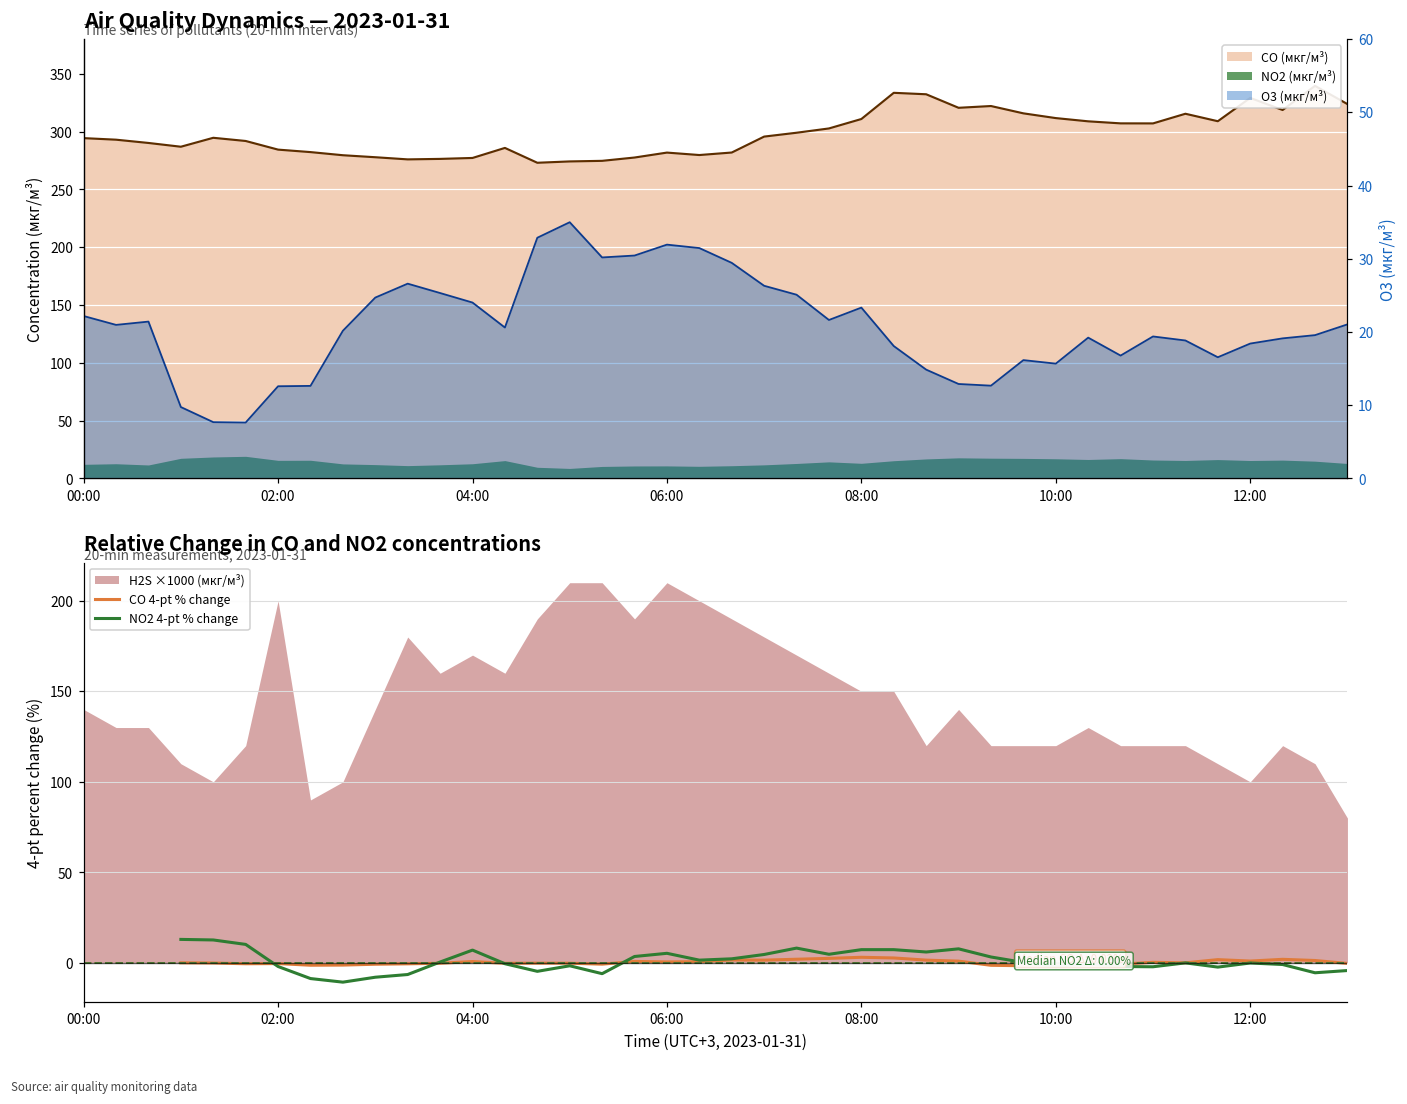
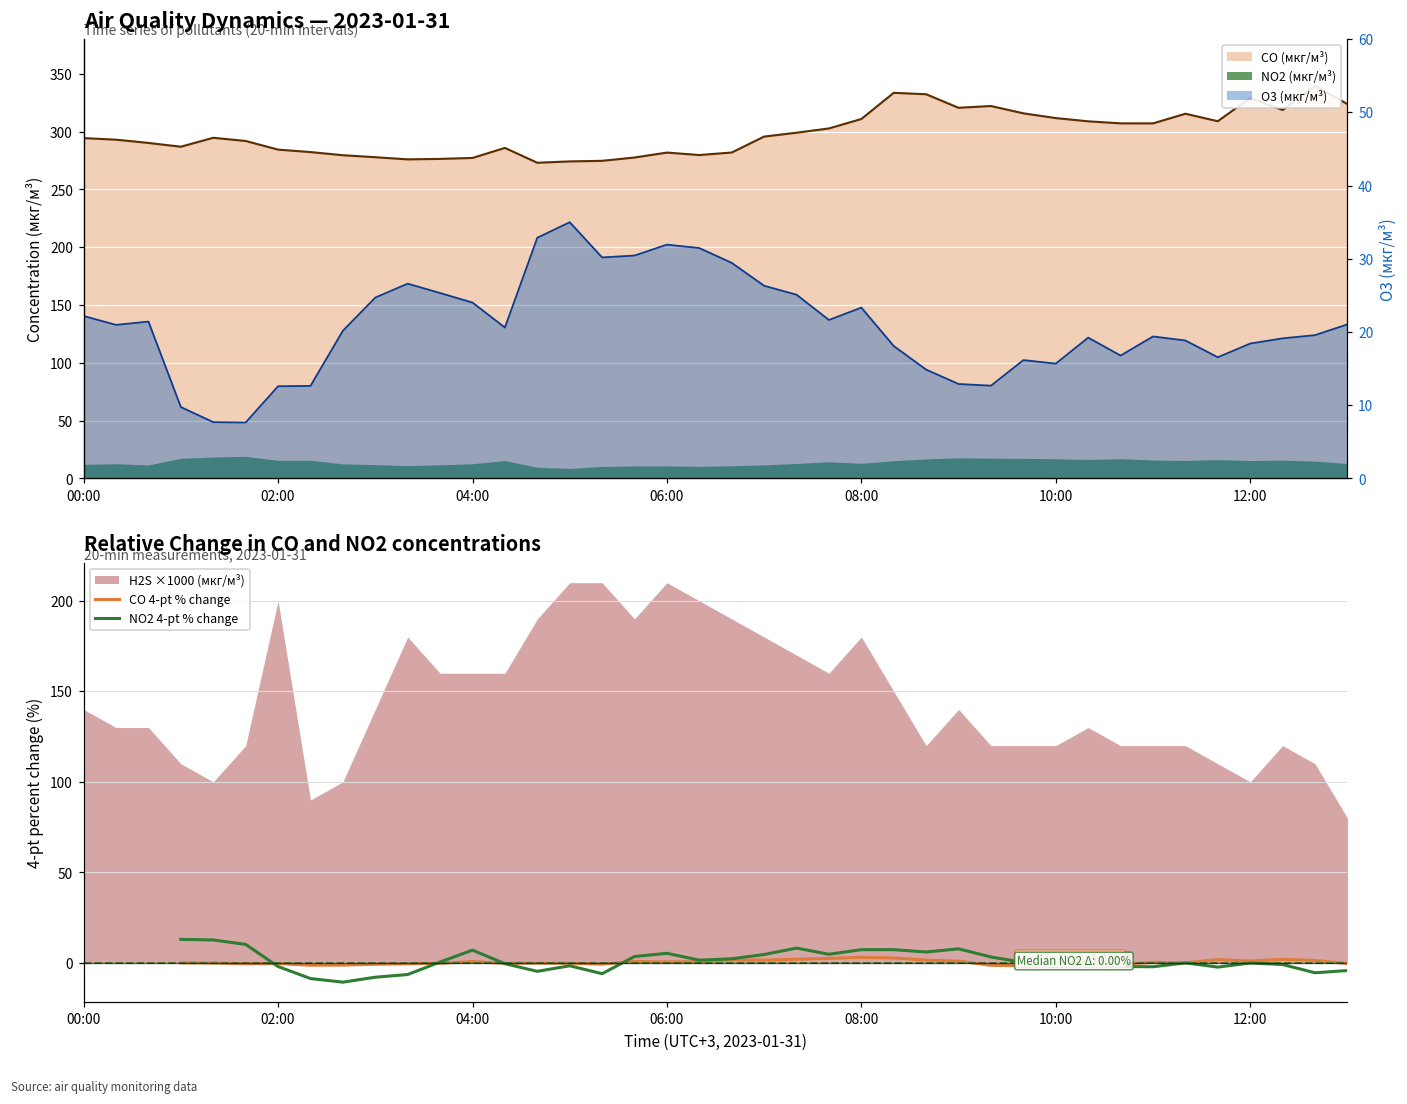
  {
    "Relative Change in CO and NO2 concentrations": {
      "H2S ×1000 (мкг/м³)": {
        "00:00": 140,
        "02:00": 200,
-       "04:00": 170,
+       "04:00": 160,
        "06:00": 210,
-       "08:00": 150,
+       "08:00": 180,
        "10:00": 120,
        "12:00": 100
      },
      "CO 4-pt % change": {
        "02:00": 0,
        "04:00": 1,
        "06:00": 1,
        "08:00": 3
      },
      "NO2 4-pt % change": {
        "02:00": -2,
        "04:00": 7,
        "06:00": 5,
        "08:00": 7
      }
    }
  }
